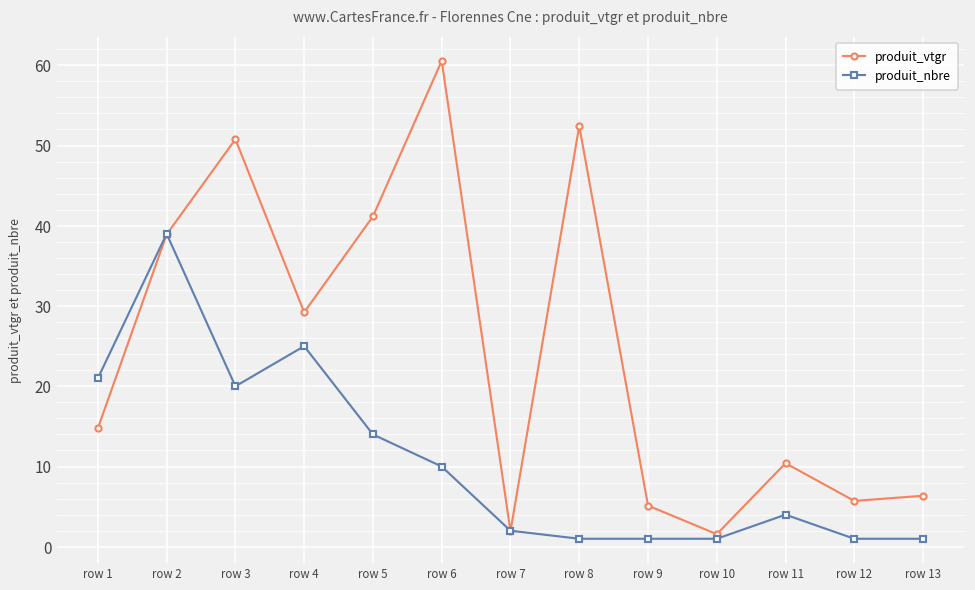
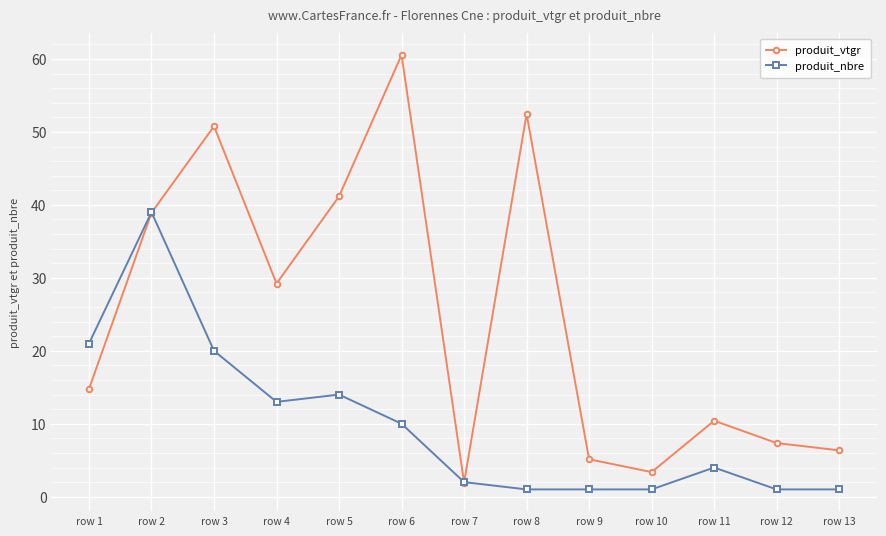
  {
    "produit_vtgr": {
      "row 1": 15,
      "row 3": 51,
      "row 4": 29,
      "row 5": 41,
      "row 6": 61,
      "row 8": 52,
      "row 9": 5,
-     "row 10": 2,
+     "row 10": 3,
      "row 11": 10,
-     "row 12": 6,
+     "row 12": 7,
      "row 13": 6
    },
    "produit_nbre": {
      "row 1": 21,
      "row 3": 20,
-     "row 4": 25,
+     "row 4": 13,
      "row 5": 14,
      "row 6": 10,
      "row 8": 1,
      "row 9": 1,
      "row 10": 1,
      "row 11": 4,
      "row 12": 1,
      "row 13": 1
    }
  }
